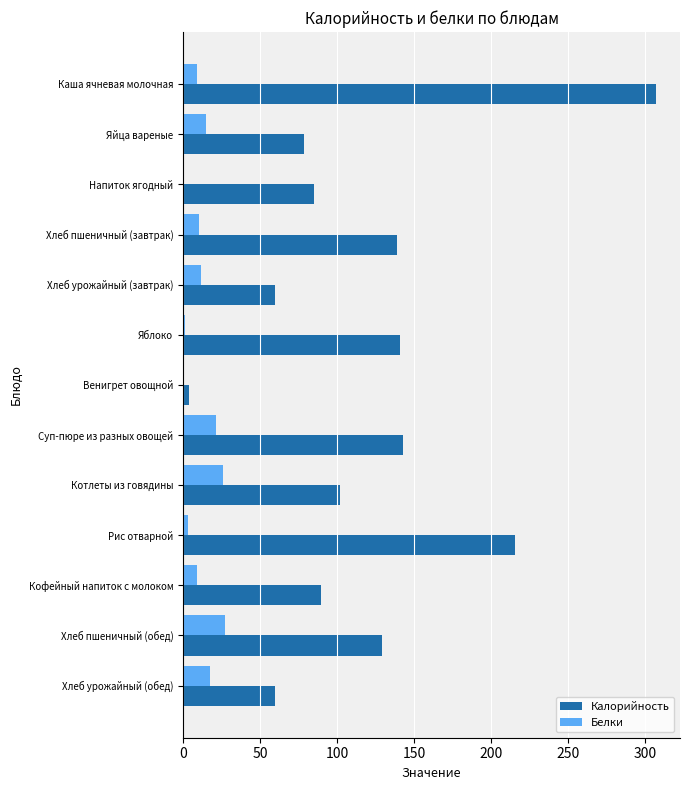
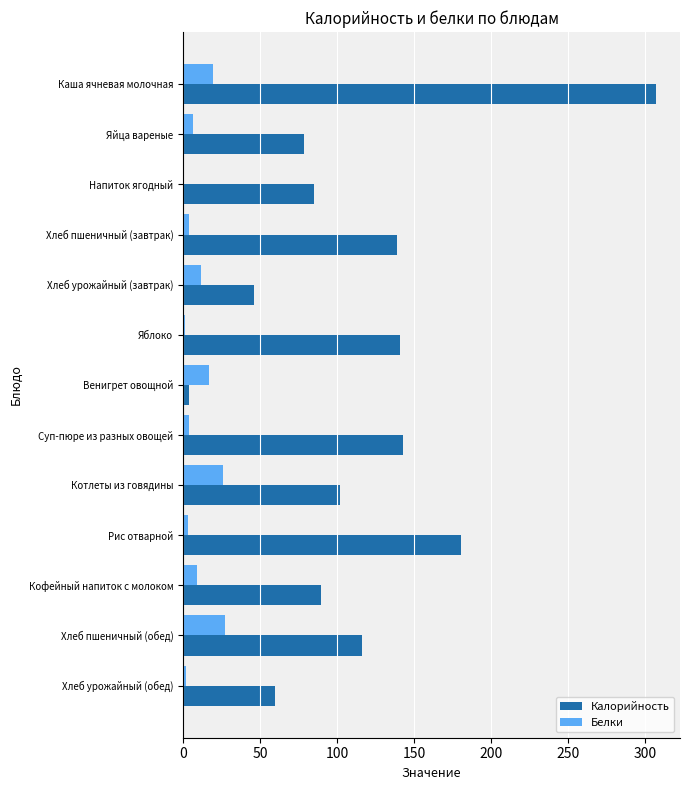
  {
    "Калорийность": {
      "Каша ячневая молочная": 307,
      "Яйца вареные": 79,
      "Напиток ягодный": 85,
      "Хлеб пшеничный (завтрак)": 139,
-     "Хлеб урожайный (завтрак)": 60,
+     "Хлеб урожайный (завтрак)": 46,
      "Яблоко": 141,
      "Венигрет овощной": 4,
      "Суп-пюре из разных овощей": 143,
      "Котлеты из говядины": 102,
-     "Рис отварной": 215,
+     "Рис отварной": 180,
      "Кофейный напиток с молоком": 89,
-     "Хлеб пшеничный (обед)": 129,
+     "Хлеб пшеничный (обед)": 116,
      "Хлеб урожайный (обед)": 60
    },
    "Белки": {
-     "Каша ячневая молочная": 9,
-     "Яйца вареные": 15,
-     "Хлеб пшеничный (завтрак)": 10,
+     "Каша ячневая молочная": 19,
+     "Яйца вареные": 6,
+     "Хлеб пшеничный (завтрак)": 4,
      "Хлеб урожайный (завтрак)": 12,
-     "Венигрет овощной": 0,
-     "Суп-пюре из разных овощей": 22,
+     "Венигрет овощной": 17,
+     "Суп-пюре из разных овощей": 4,
      "Котлеты из говядины": 26,
      "Рис отварной": 3,
      "Кофейный напиток с молоком": 9,
      "Хлеб пшеничный (обед)": 27,
-     "Хлеб урожайный (обед)": 17
+     "Хлеб урожайный (обед)": 2
    }
  }
